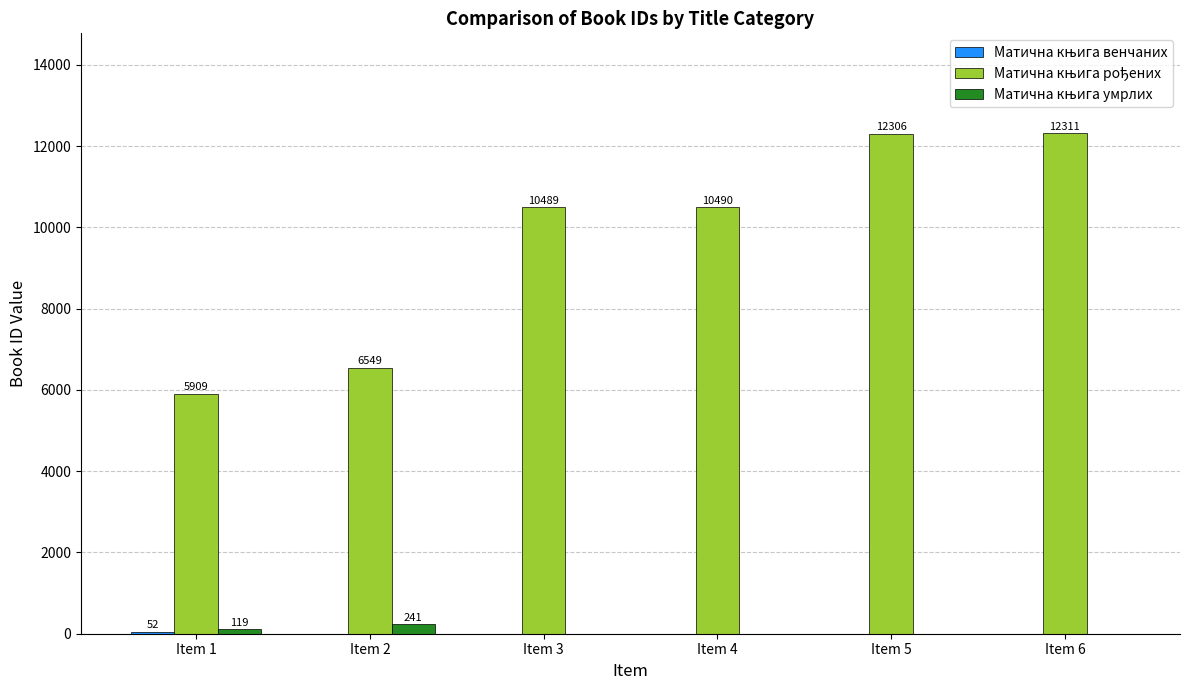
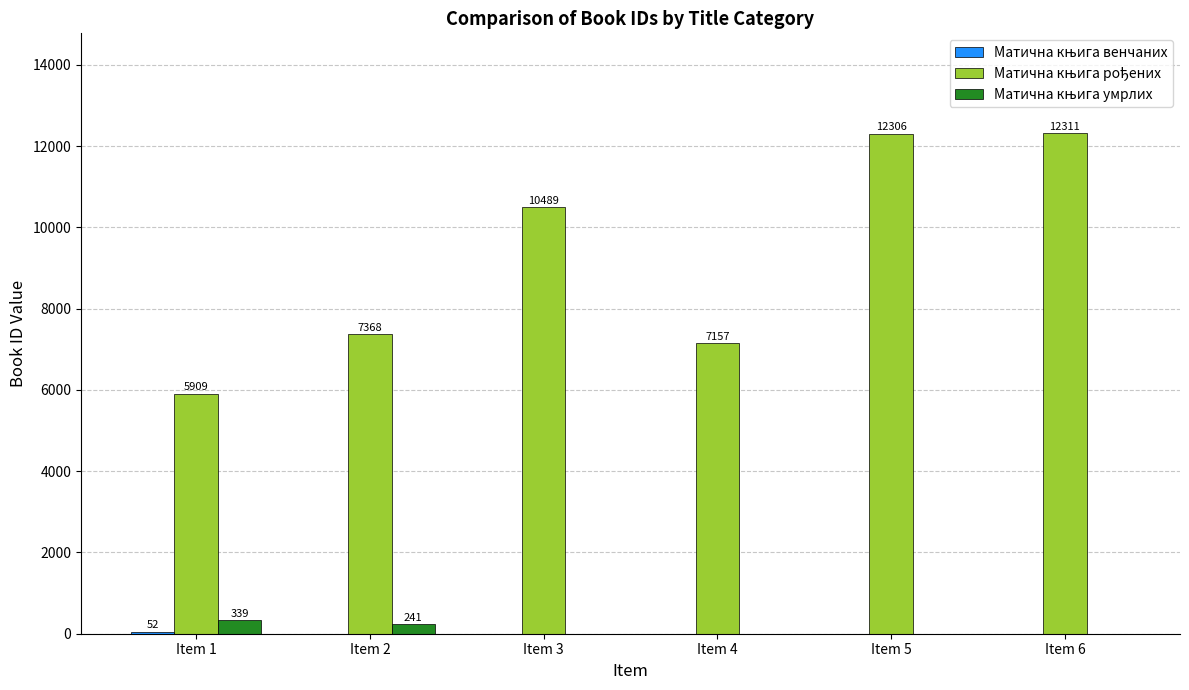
  {
    "Матична књига венчаних": {
      "Item 1": 52
    },
    "Матична књига рођених": {
      "Item 1": 5909,
-     "Item 2": 6549,
+     "Item 2": 7368,
      "Item 3": 10489,
-     "Item 4": 10490,
+     "Item 4": 7157,
      "Item 5": 12306,
      "Item 6": 12311
    },
    "Матична књига умрлих": {
-     "Item 1": 119,
+     "Item 1": 339,
      "Item 2": 241
    }
  }
